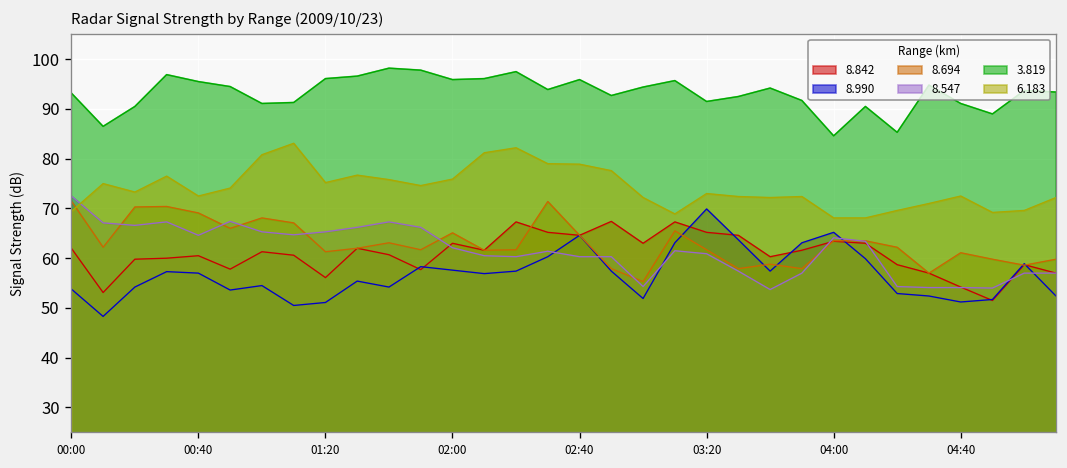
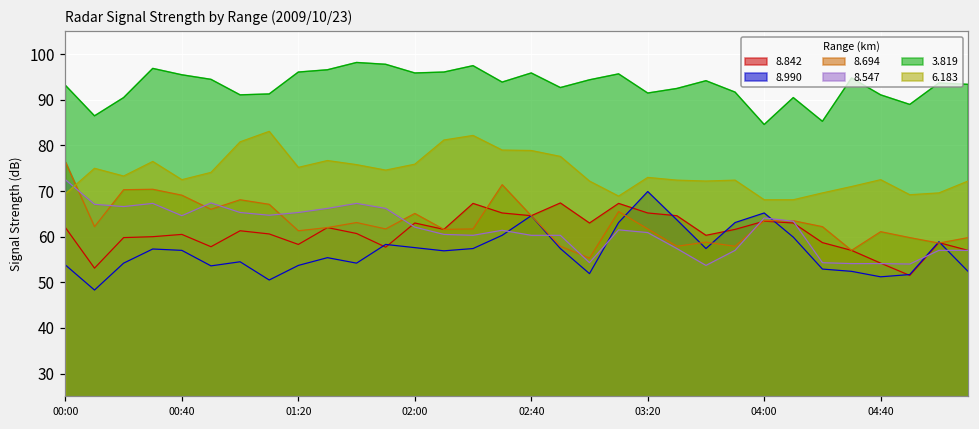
  {
    "8.842": {
      "00:00": 62,
      "00:40": 61,
-     "01:20": 56,
+     "01:20": 58,
      "02:00": 63,
      "03:20": 65
    },
    "8.990": {
      "00:00": 54,
      "00:40": 57,
-     "01:20": 51,
+     "01:20": 54,
      "02:00": 58,
      "03:20": 70,
      "04:00": 65,
      "04:40": 51
    },
    "8.694": {
-     "00:00": 72,
+     "00:00": 76,
      "00:40": 69,
      "01:20": 61,
      "02:00": 65,
      "03:20": 62,
      "04:40": 61
    },
    "8.547": {
      "00:00": 73,
      "00:40": 65,
      "01:20": 65,
      "02:00": 62,
      "02:40": 60,
      "03:20": 61
    },
    "3.819": {
      "00:00": 93,
      "00:40": 96,
      "01:20": 96,
      "02:00": 96,
      "02:40": 96,
      "03:20": 92,
      "04:00": 85,
      "04:40": 91
    },
    "6.183": {
      "00:00": 69,
      "00:40": 73,
      "01:20": 75,
      "02:00": 76,
      "02:40": 79,
      "03:20": 73,
      "04:00": 68,
      "04:40": 73
    }
  }
